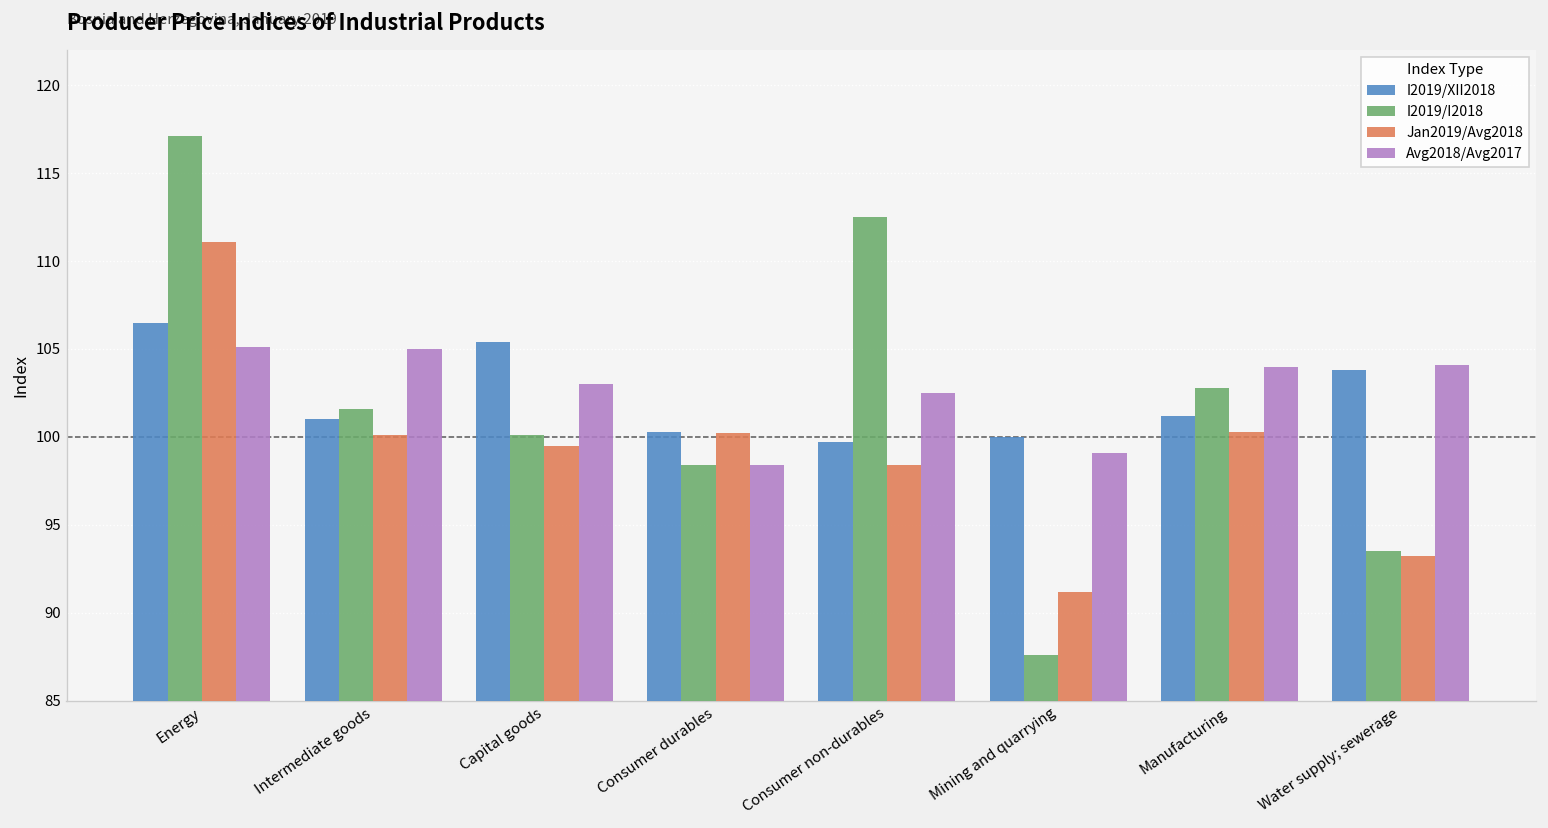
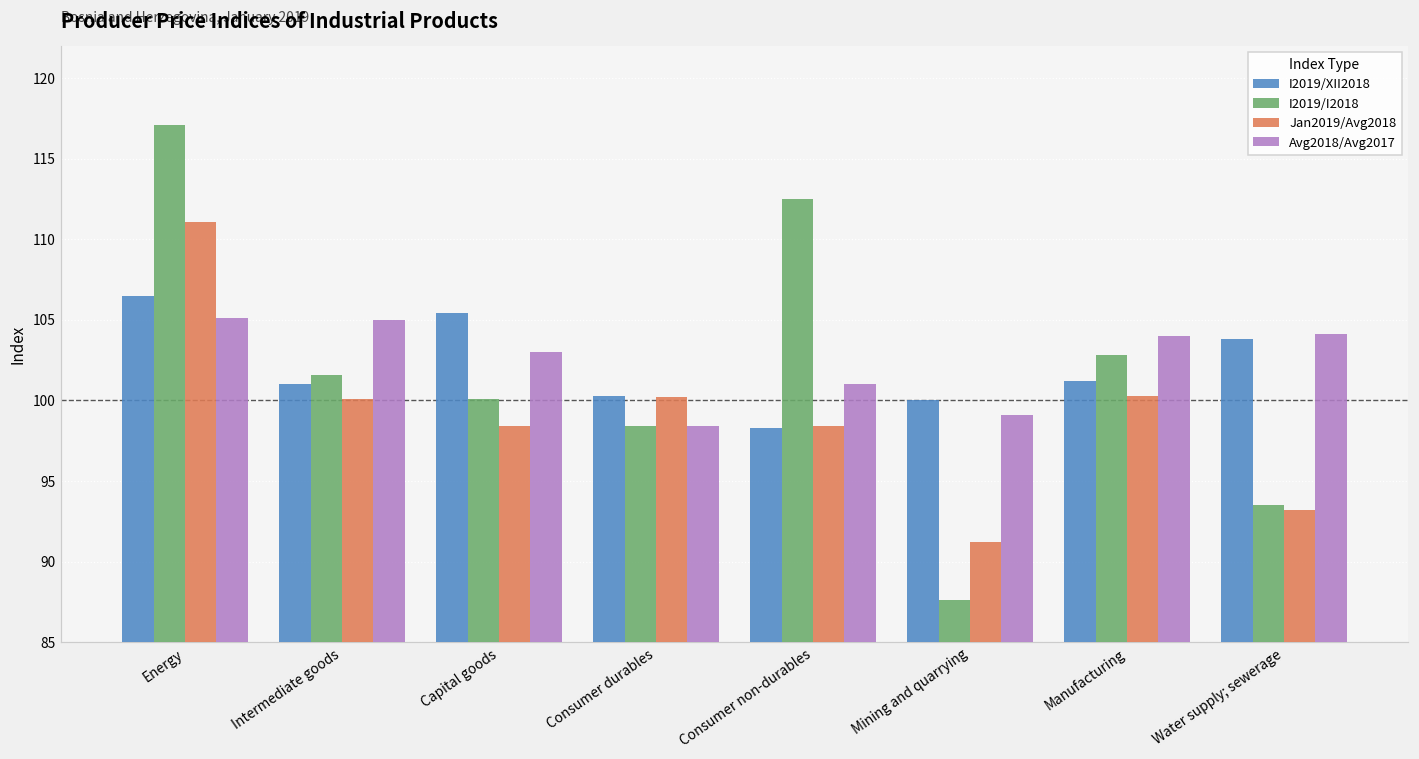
  {
    "I2019/XII2018": {
      "Energy": 106.5,
      "Intermediate goods": 101.0,
      "Capital goods": 105.4,
      "Consumer durables": 100.3,
-     "Consumer non-durables": 99.7,
+     "Consumer non-durables": 98.3,
      "Mining and quarrying": 100.0,
      "Manufacturing": 101.2,
      "Water supply; sewerage": 103.8
    },
    "I2019/I2018": {
      "Energy": 117.1,
      "Intermediate goods": 101.6,
      "Capital goods": 100.1,
      "Consumer durables": 98.4,
      "Consumer non-durables": 112.5,
      "Mining and quarrying": 87.6,
      "Manufacturing": 102.8,
      "Water supply; sewerage": 93.5
    },
    "Jan2019/Avg2018": {
      "Energy": 111.1,
      "Intermediate goods": 100.1,
-     "Capital goods": 99.5,
+     "Capital goods": 98.4,
      "Consumer durables": 100.2,
      "Consumer non-durables": 98.4,
      "Mining and quarrying": 91.2,
      "Manufacturing": 100.3,
      "Water supply; sewerage": 93.2
    },
    "Avg2018/Avg2017": {
      "Energy": 105.1,
      "Intermediate goods": 105.0,
      "Capital goods": 103.0,
      "Consumer durables": 98.4,
-     "Consumer non-durables": 102.5,
+     "Consumer non-durables": 101.0,
      "Mining and quarrying": 99.1,
      "Manufacturing": 104.0,
      "Water supply; sewerage": 104.1
    }
  }
